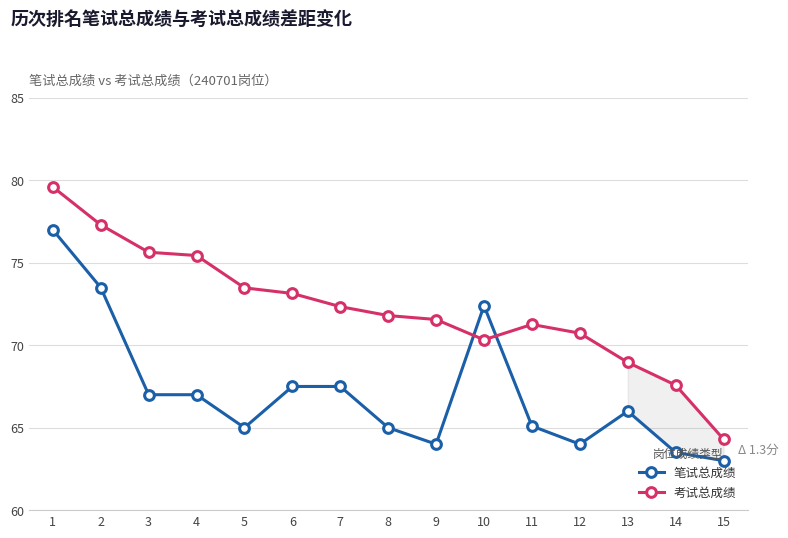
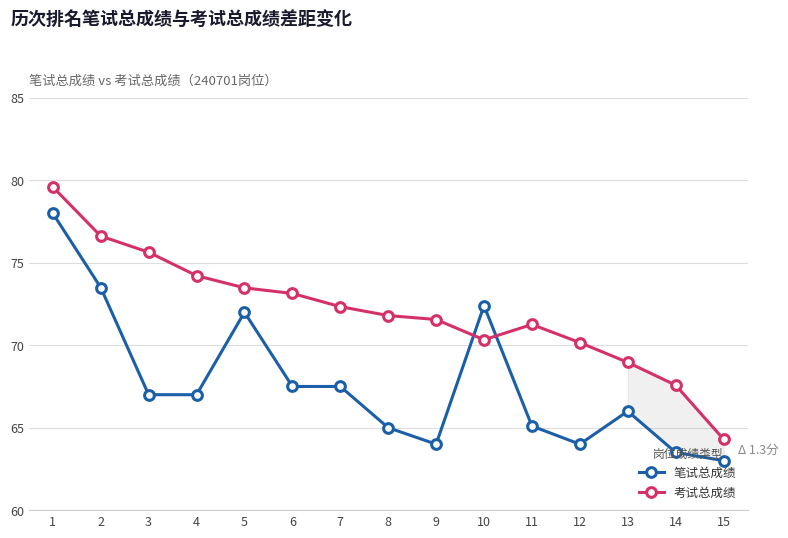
  {
    "笔试总成绩": {
-     "1": 77,
+     "1": 78,
      "2": 73.5,
      "3": 67,
      "4": 67,
-     "5": 65,
+     "5": 72,
      "6": 67.5,
      "7": 67.5,
      "8": 65,
      "9": 64,
      "10": 72.4,
      "11": 65,
      "12": 64,
      "13": 66,
      "14": 63.5
    },
    "考试总成绩": {
      "1": 79.6,
-     "2": 77.3,
+     "2": 76.6,
      "3": 75.6,
-     "4": 75.4,
+     "4": 74.2,
      "5": 73.5,
      "6": 73.1,
      "7": 72.3,
      "8": 71.8,
      "9": 71.6,
      "10": 70.3,
      "11": 71.3,
-     "12": 70.7
+     "12": 70.2
    }
  }
